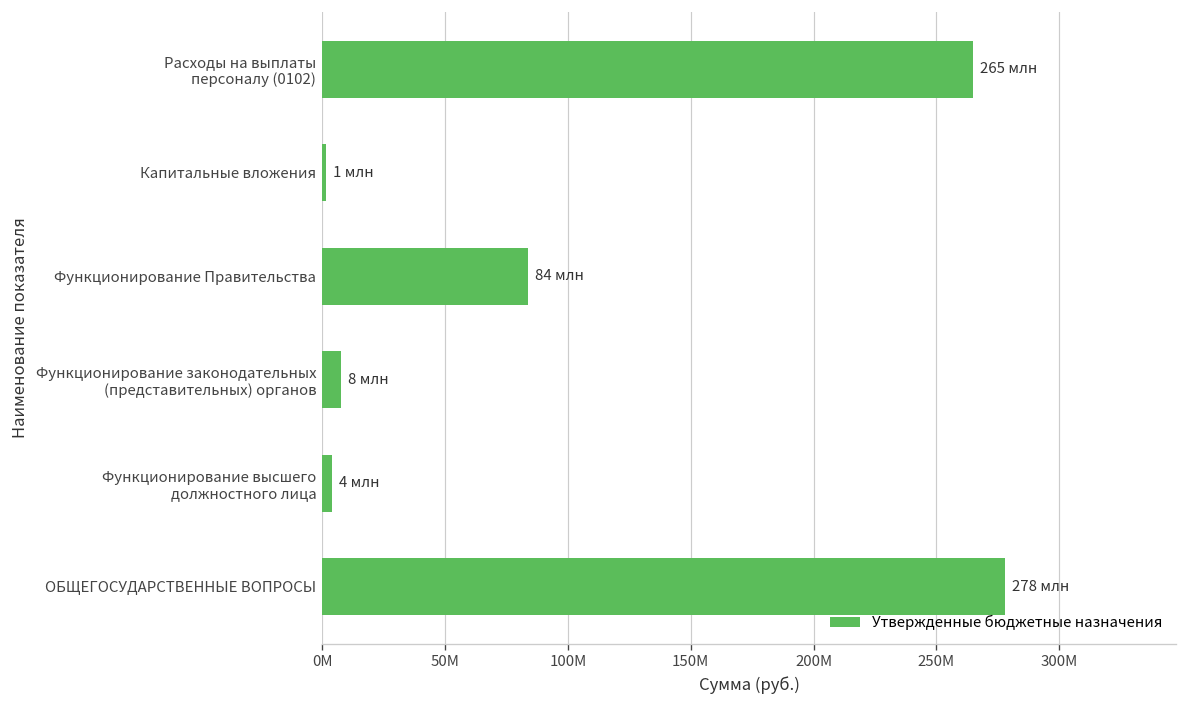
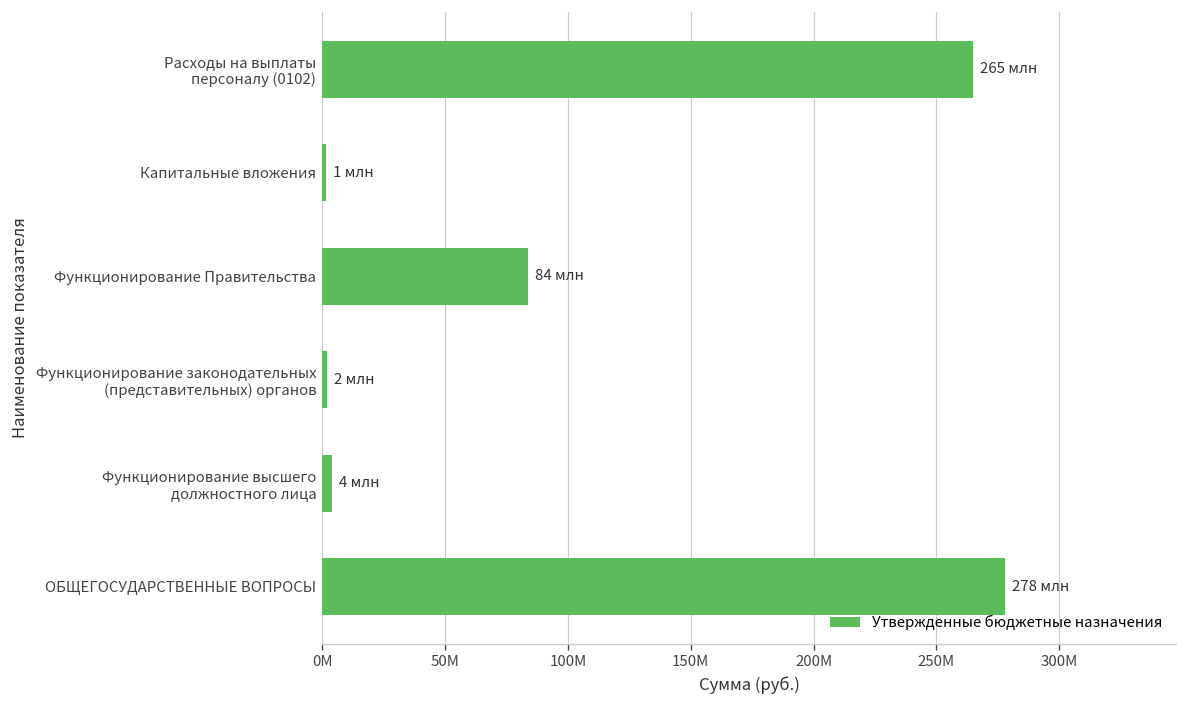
  {
-   "Функционирование законодательных (представительных) органов": 8
+   "Функционирование законодательных (представительных) органов": 2
  }
